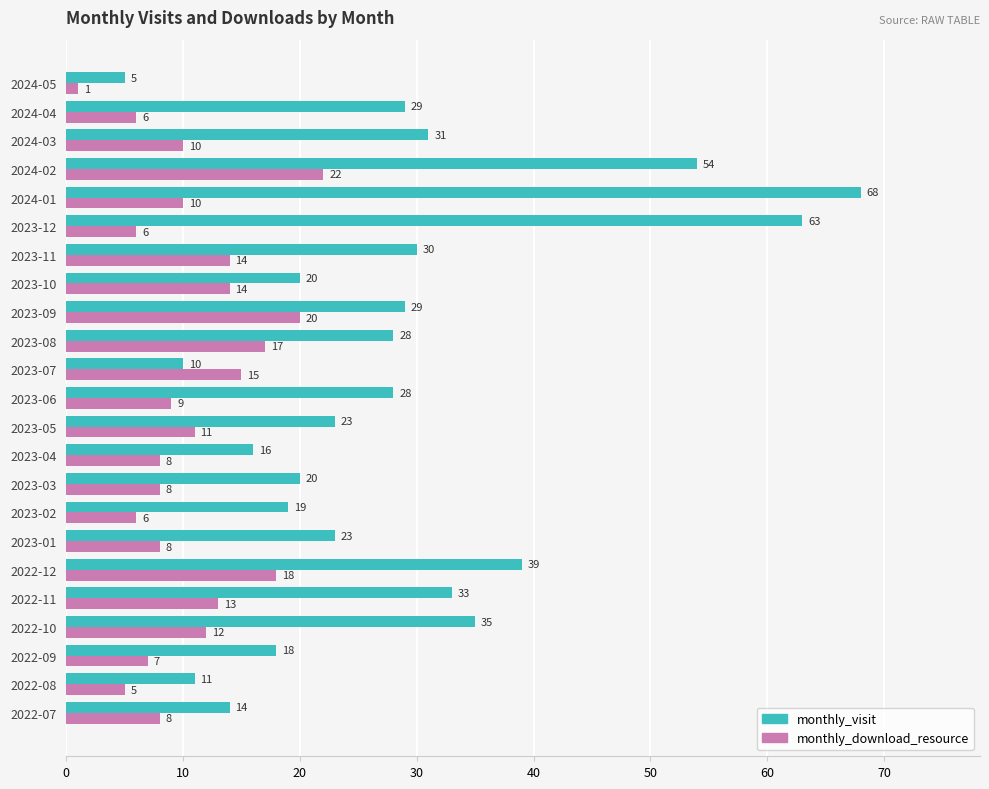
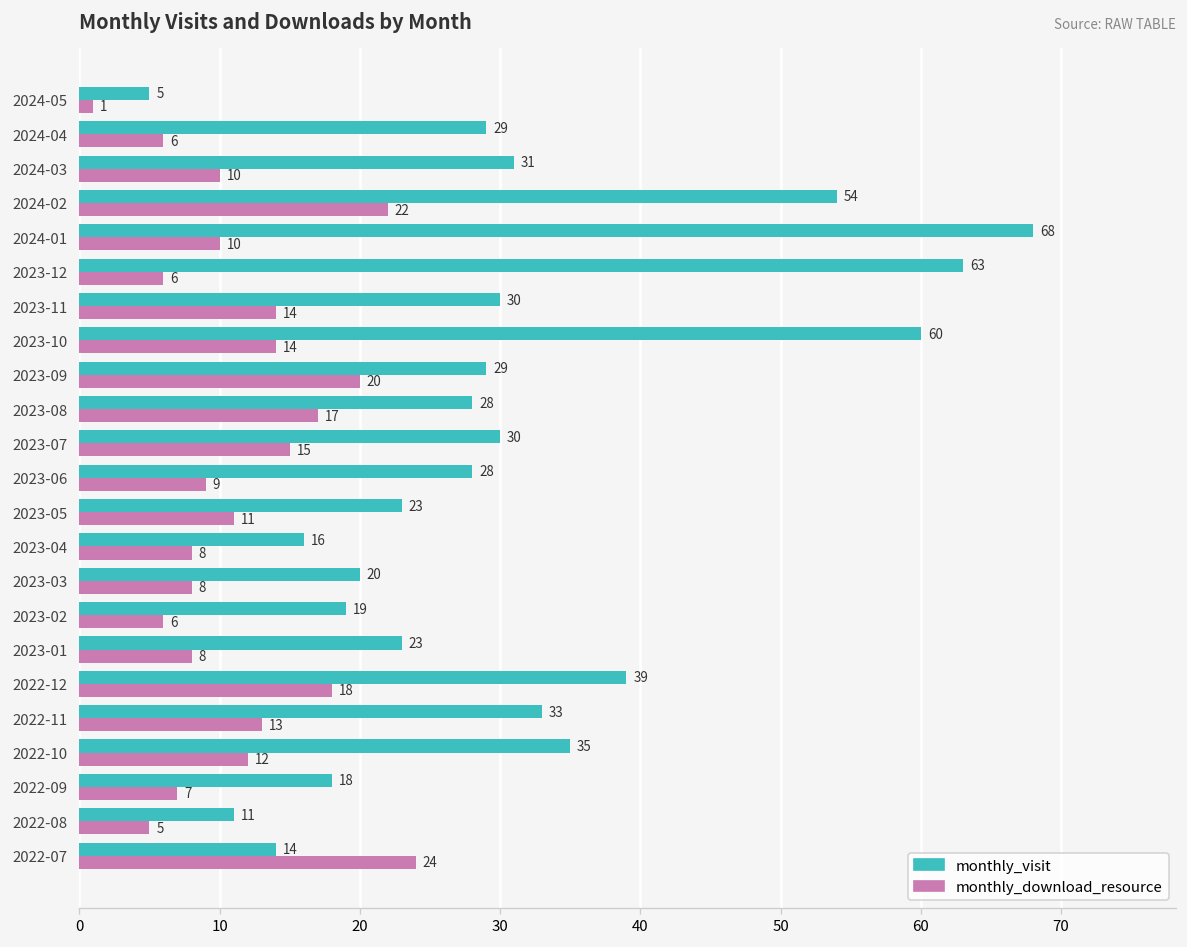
  {
    "monthly_visit": {
      "2024-05": 5,
      "2024-04": 29,
      "2024-03": 31,
      "2024-02": 54,
      "2024-01": 68,
      "2023-12": 63,
      "2023-11": 30,
-     "2023-10": 20,
+     "2023-10": 60,
      "2023-09": 29,
      "2023-08": 28,
-     "2023-07": 10,
+     "2023-07": 30,
      "2023-06": 28,
      "2023-05": 23,
      "2023-04": 16,
      "2023-03": 20,
      "2023-02": 19,
      "2023-01": 23,
      "2022-12": 39,
      "2022-11": 33,
      "2022-10": 35,
      "2022-09": 18,
      "2022-08": 11,
      "2022-07": 14
    },
    "monthly_download_resource": {
      "2024-05": 1,
      "2024-04": 6,
      "2024-03": 10,
      "2024-02": 22,
      "2024-01": 10,
      "2023-12": 6,
      "2023-11": 14,
      "2023-10": 14,
      "2023-09": 20,
      "2023-08": 17,
      "2023-07": 15,
      "2023-06": 9,
      "2023-05": 11,
      "2023-04": 8,
      "2023-03": 8,
      "2023-02": 6,
      "2023-01": 8,
      "2022-12": 18,
      "2022-11": 13,
      "2022-10": 12,
      "2022-09": 7,
      "2022-08": 5,
-     "2022-07": 8
+     "2022-07": 24
    }
  }
